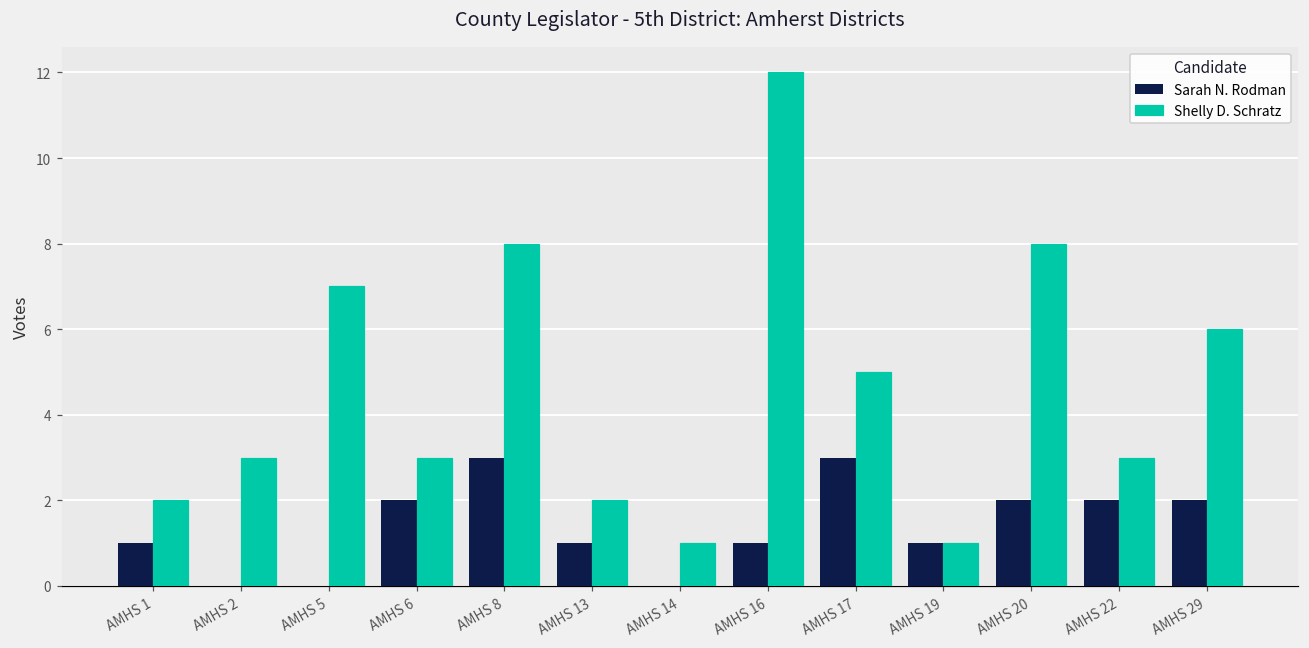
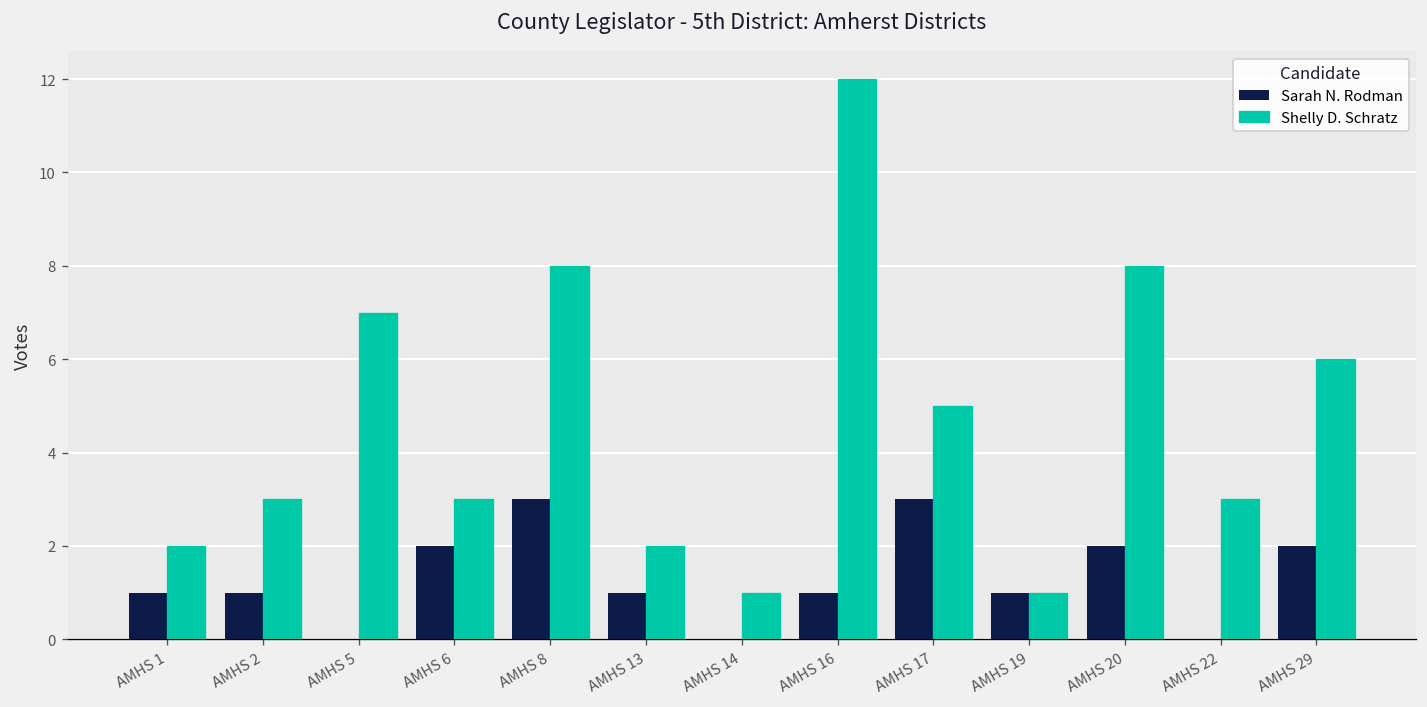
  {
    "Sarah N. Rodman": {
      "AMHS 1": 1,
-     "AMHS 2": 0,
+     "AMHS 2": 1,
      "AMHS 5": 0,
      "AMHS 6": 2,
      "AMHS 8": 3,
      "AMHS 13": 1,
      "AMHS 14": 0,
      "AMHS 16": 1,
      "AMHS 17": 3,
      "AMHS 19": 1,
      "AMHS 20": 2,
-     "AMHS 22": 2,
+     "AMHS 22": 0,
      "AMHS 29": 2
    },
    "Shelly D. Schratz": {
      "AMHS 1": 2,
      "AMHS 2": 3,
      "AMHS 5": 7,
      "AMHS 6": 3,
      "AMHS 8": 8,
      "AMHS 13": 2,
      "AMHS 14": 1,
      "AMHS 16": 12,
      "AMHS 17": 5,
      "AMHS 19": 1,
      "AMHS 20": 8,
      "AMHS 22": 3,
      "AMHS 29": 6
    }
  }
